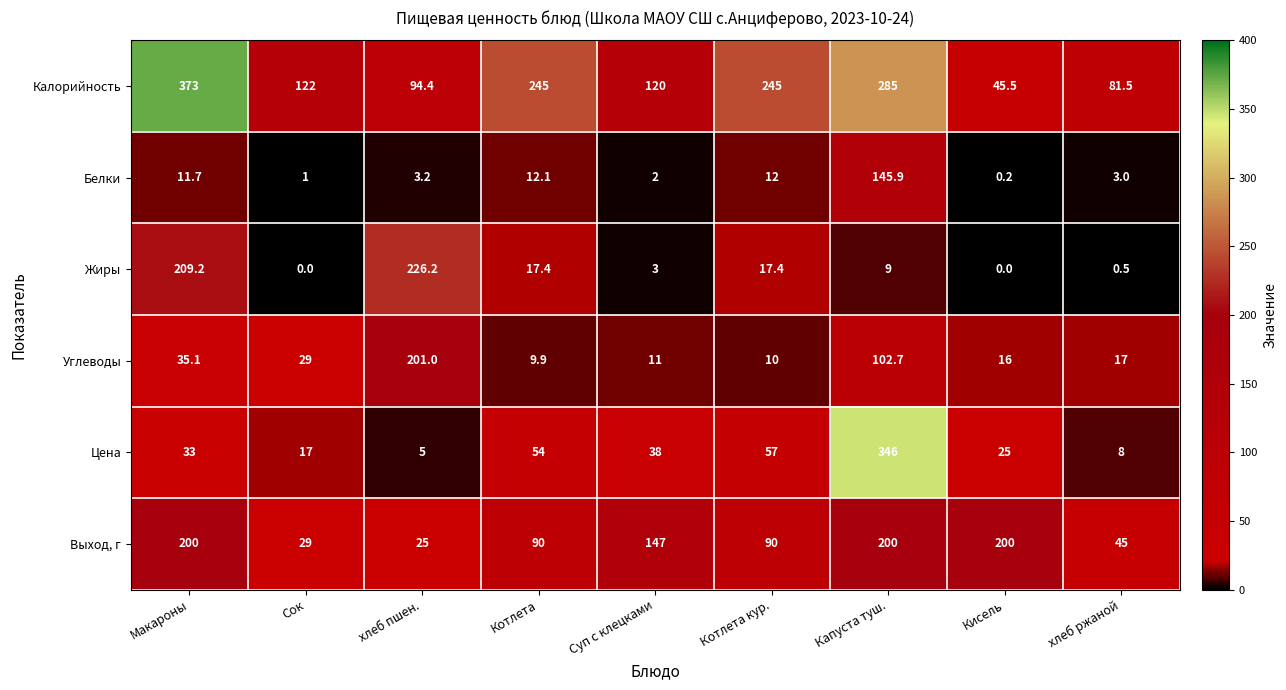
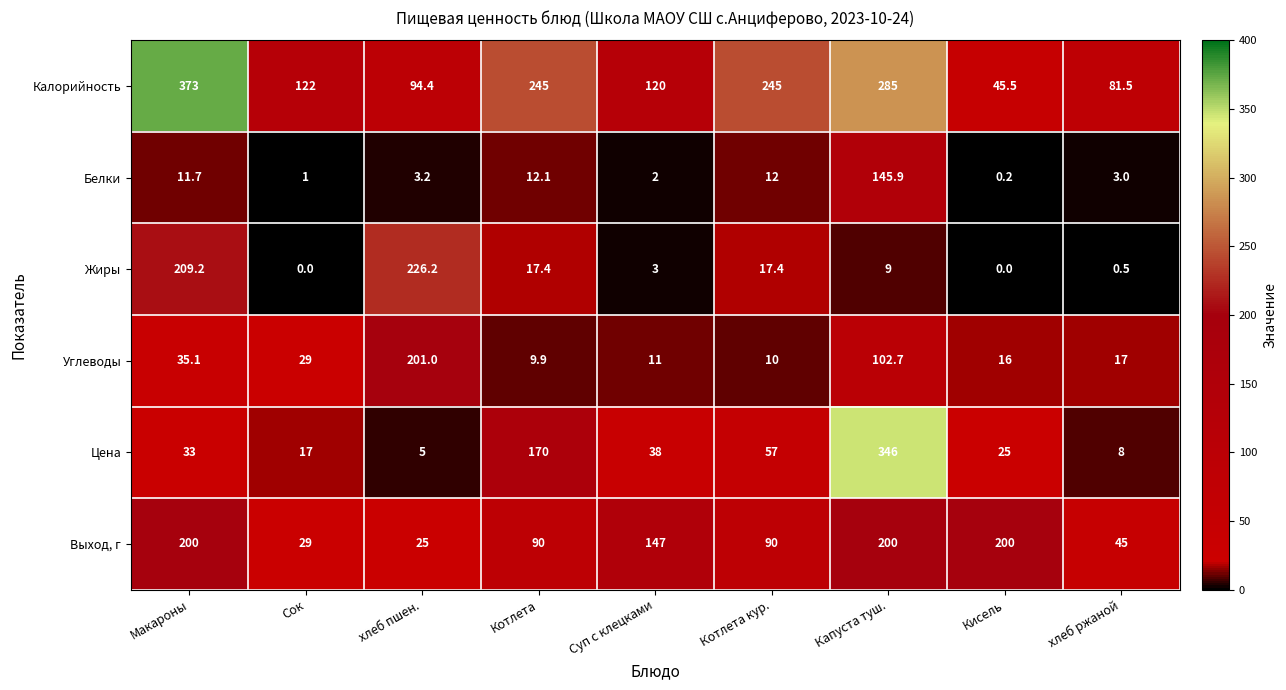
  {
    "Калорийность": {
      "Макароны": 373,
      "Сок": 122,
      "хлеб пшен.": 94.4,
      "Котлета": 245,
      "Суп с клецками": 120,
      "Котлета кур.": 245,
      "Капуста туш.": 285,
      "Кисель": 45.5,
      "хлеб ржаной": 81.5
    },
    "Белки": {
      "Макароны": 11.7,
      "Сок": 1,
      "хлеб пшен.": 3.2,
      "Котлета": 12.1,
      "Суп с клецками": 2,
      "Котлета кур.": 12,
      "Капуста туш.": 145.9,
      "Кисель": 0.2,
      "хлеб ржаной": 3.0
    },
    "Жиры": {
      "Макароны": 209.2,
      "Сок": 0.0,
      "хлеб пшен.": 226.2,
      "Котлета": 17.4,
      "Суп с клецками": 3,
      "Котлета кур.": 17.4,
      "Капуста туш.": 9,
      "Кисель": 0.0,
      "хлеб ржаной": 0.5
    },
    "Углеводы": {
      "Макароны": 35.1,
      "Сок": 29,
      "хлеб пшен.": 201.0,
      "Котлета": 9.9,
      "Суп с клецками": 11,
      "Котлета кур.": 10,
      "Капуста туш.": 102.7,
      "Кисель": 16,
      "хлеб ржаной": 17
    },
    "Цена": {
      "Макароны": 33,
      "Сок": 17,
      "хлеб пшен.": 5,
-     "Котлета": 54,
+     "Котлета": 170,
      "Суп с клецками": 38,
      "Котлета кур.": 57,
      "Капуста туш.": 346,
      "Кисель": 25,
      "хлеб ржаной": 8
    },
    "Выход, г": {
      "Макароны": 200,
      "Сок": 29,
      "хлеб пшен.": 25,
      "Котлета": 90,
      "Суп с клецками": 147,
      "Котлета кур.": 90,
      "Капуста туш.": 200,
      "Кисель": 200,
      "хлеб ржаной": 45
    }
  }
